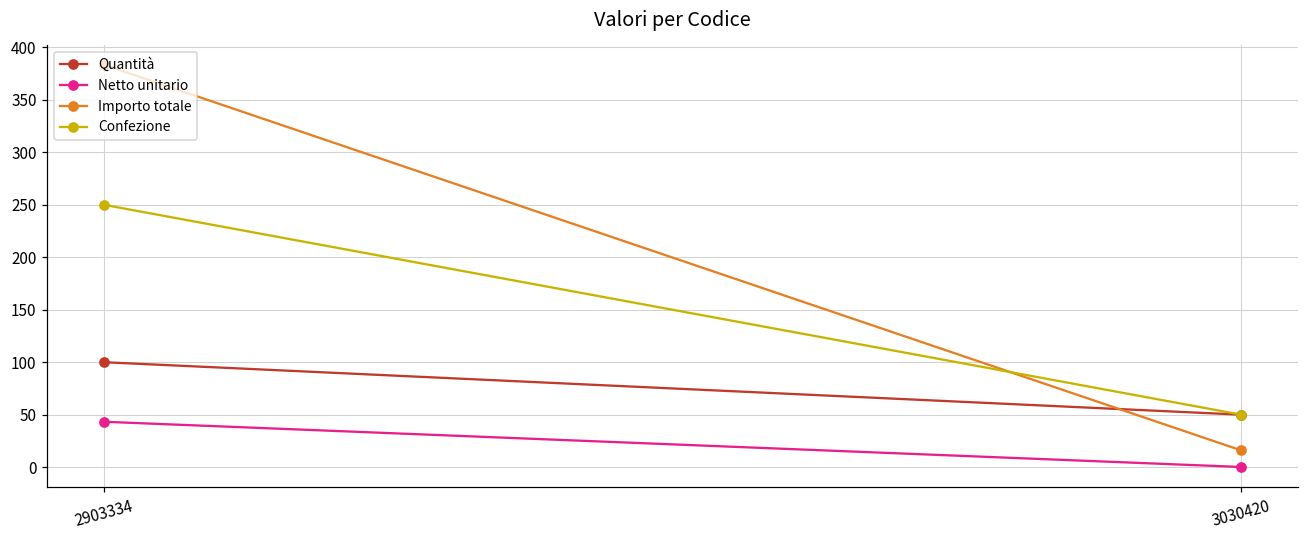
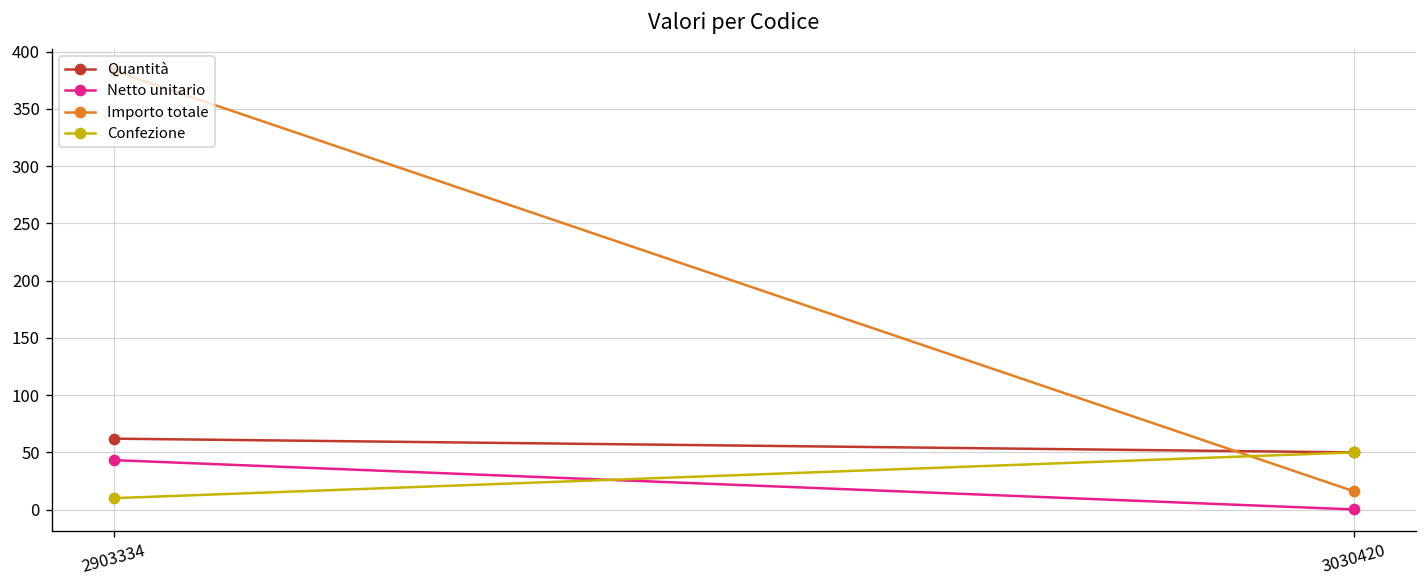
  {
    "Quantità": {
-     "2903334": 100
+     "2903334": 60
    },
    "Netto unitario": {
      "2903334": 40,
      "3030420": 0
    },
    "Importo totale": {
      "3030420": 20
    },
    "Confezione": {
-     "2903334": 250
+     "2903334": 10
    }
  }
